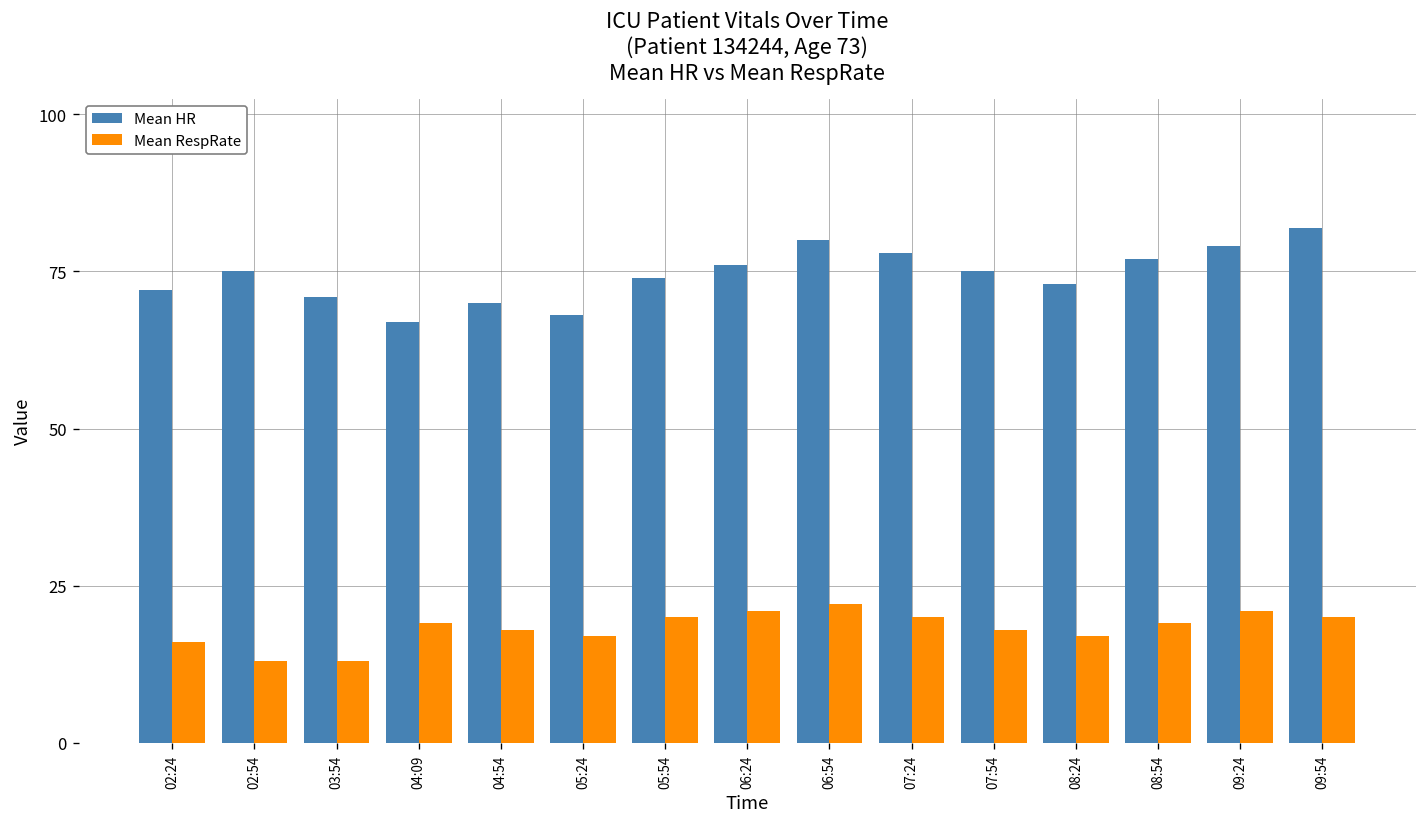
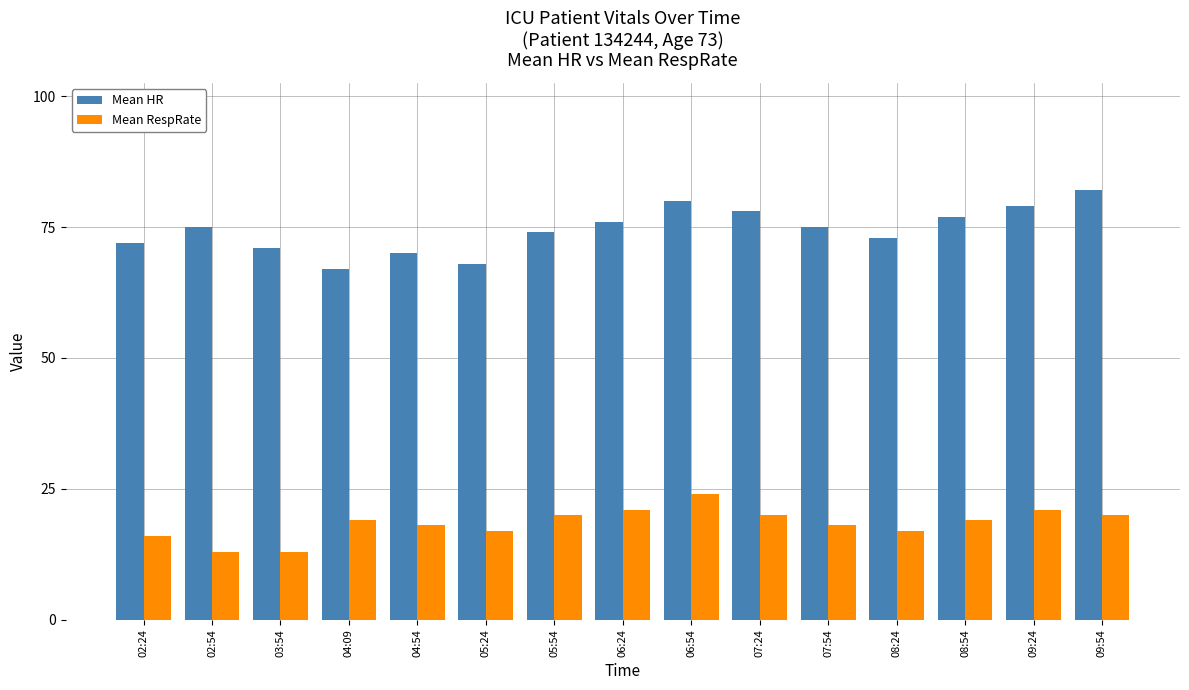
  {
    "Mean HR": {
      "02:24": 72,
      "02:54": 75,
      "03:54": 71,
      "04:09": 67,
      "04:54": 70,
      "05:24": 68,
      "05:54": 74,
      "06:24": 76,
      "06:54": 80,
      "07:24": 78,
      "07:54": 75,
      "08:24": 73,
      "08:54": 77,
      "09:24": 79,
      "09:54": 82
    },
    "Mean RespRate": {
      "02:24": 16,
      "02:54": 13,
      "03:54": 13,
      "04:09": 19,
      "04:54": 18,
      "05:24": 17,
      "05:54": 20,
      "06:24": 21,
-     "06:54": 22,
+     "06:54": 24,
      "07:24": 20,
      "07:54": 18,
      "08:24": 17,
      "08:54": 19,
      "09:24": 21,
      "09:54": 20
    }
  }
